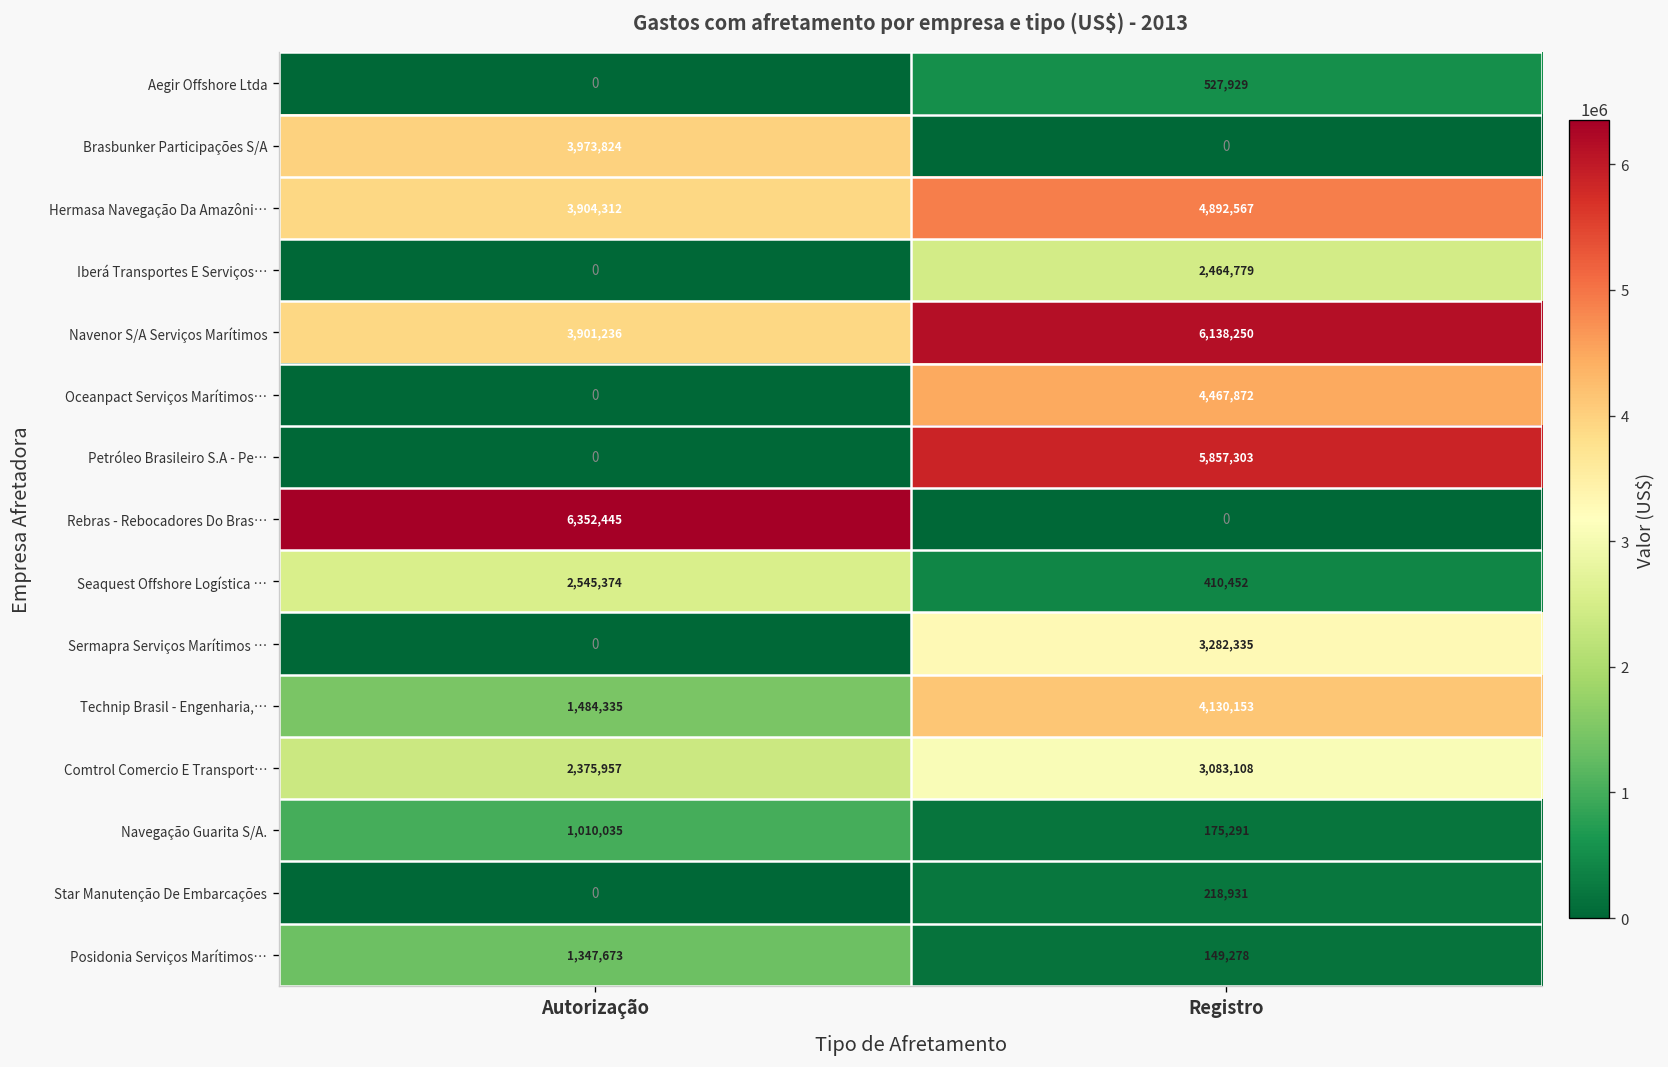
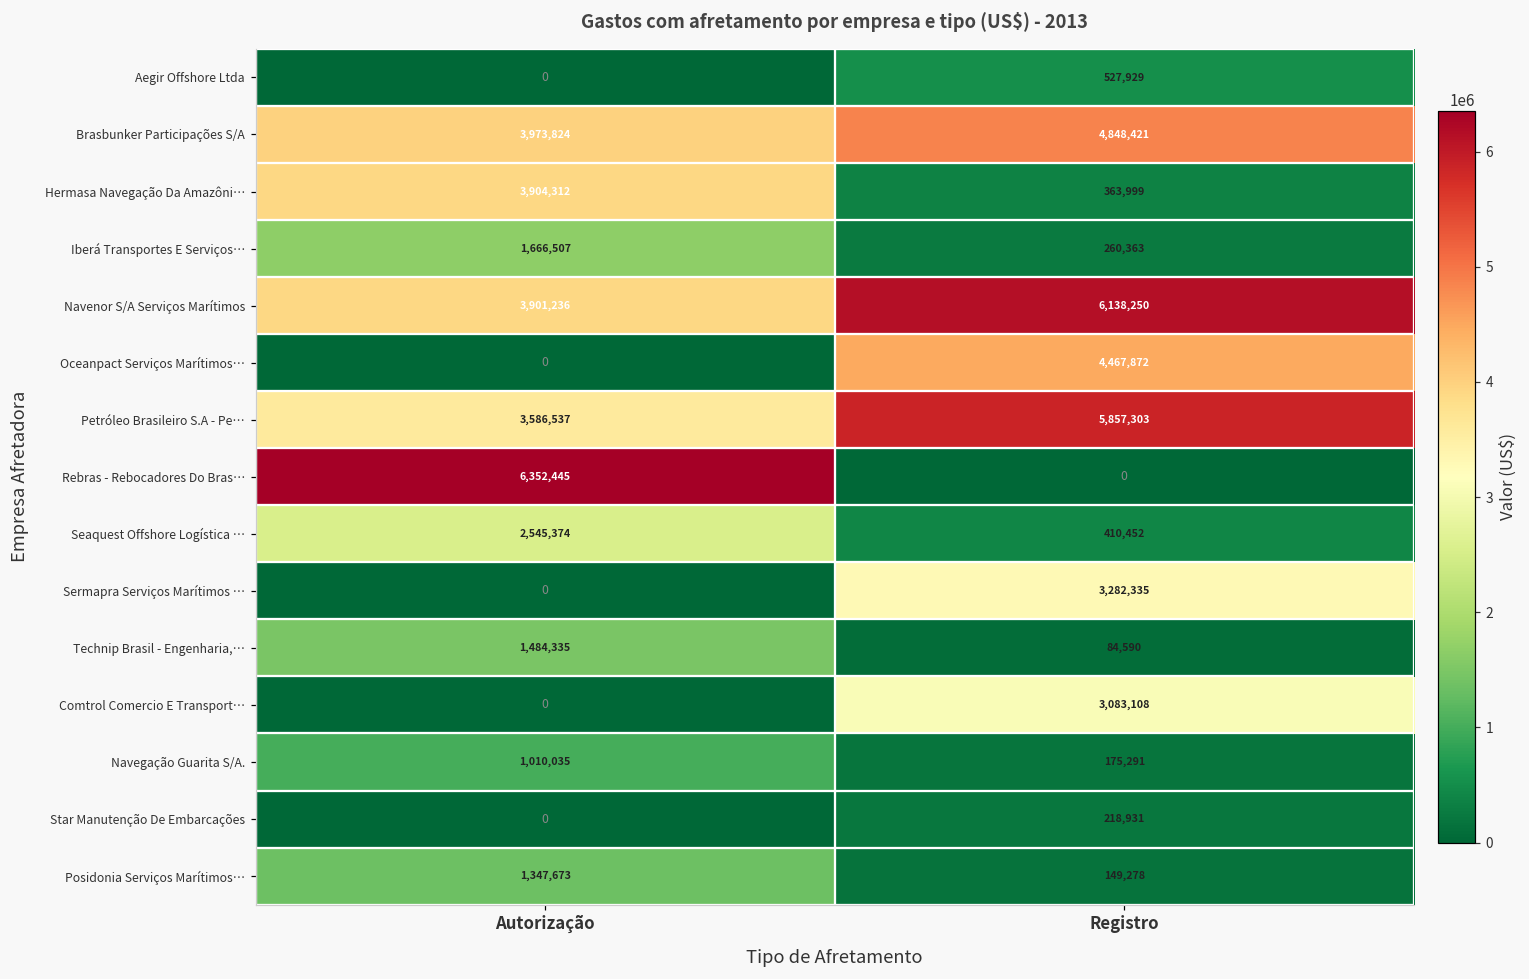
  {
    "Aegir Offshore Ltda": {
      "Autorização": "0",
      "Registro": "527,929"
    },
    "Brasbunker Participações S/A": {
      "Autorização": "3,973,824",
-     "Registro": "0"
+     "Registro": "4,848,421"
    },
    "Hermasa Navegação Da Amazôni…": {
      "Autorização": "3,904,312",
-     "Registro": "4,892,567"
+     "Registro": "363,999"
    },
    "Iberá Transportes E Serviços…": {
-     "Autorização": "0",
-     "Registro": "2,464,779"
+     "Autorização": "1,666,507",
+     "Registro": "260,363"
    },
    "Navenor S/A Serviços Marítimos": {
      "Autorização": "3,901,236",
      "Registro": "6,138,250"
    },
    "Oceanpact Serviços Marítimos…": {
      "Autorização": "0",
      "Registro": "4,467,872"
    },
    "Petróleo Brasileiro S.A - Pe…": {
-     "Autorização": "0",
+     "Autorização": "3,586,537",
      "Registro": "5,857,303"
    },
    "Rebras - Rebocadores Do Bras…": {
      "Autorização": "6,352,445",
      "Registro": "0"
    },
    "Seaquest Offshore Logística …": {
      "Autorização": "2,545,374",
      "Registro": "410,452"
    },
    "Sermapra Serviços Marítimos …": {
      "Autorização": "0",
      "Registro": "3,282,335"
    },
    "Technip Brasil - Engenharia,…": {
      "Autorização": "1,484,335",
-     "Registro": "4,130,153"
+     "Registro": "84,590"
    },
    "Comtrol Comercio E Transport…": {
-     "Autorização": "2,375,957",
+     "Autorização": "0",
      "Registro": "3,083,108"
    },
    "Navegação Guarita S/A.": {
      "Autorização": "1,010,035",
      "Registro": "175,291"
    },
    "Star Manutenção De Embarcações": {
      "Autorização": "0",
      "Registro": "218,931"
    },
    "Posidonia Serviços Marítimos…": {
      "Autorização": "1,347,673",
      "Registro": "149,278"
    }
  }
